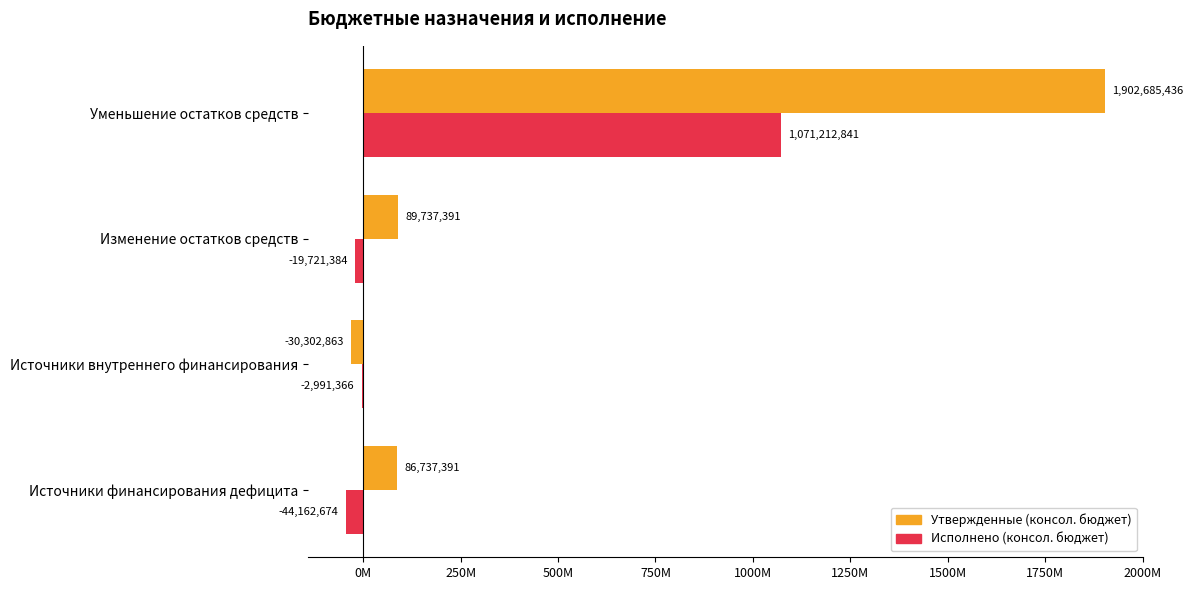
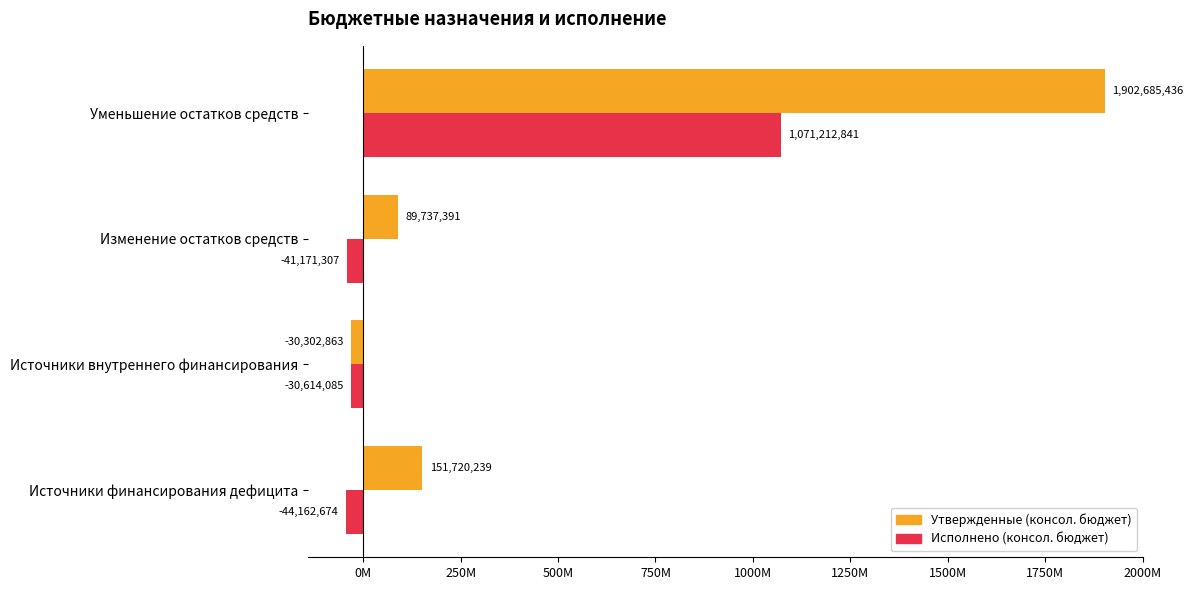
  {
    "Утвержденные (консол. бюджет)": {
      "Уменьшение остатков средств": "1,902,685,436",
      "Изменение остатков средств": "89,737,391",
      "Источники внутреннего финансирования": "-30,302,863",
-     "Источники финансирования дефицита": "86,737,391"
+     "Источники финансирования дефицита": "151,720,239"
    },
    "Исполнено (консол. бюджет)": {
      "Уменьшение остатков средств": "1,071,212,841",
-     "Изменение остатков средств": "-19,721,384",
-     "Источники внутреннего финансирования": "-2,991,366",
+     "Изменение остатков средств": "-41,171,307",
+     "Источники внутреннего финансирования": "-30,614,085",
      "Источники финансирования дефицита": "-44,162,674"
    }
  }
